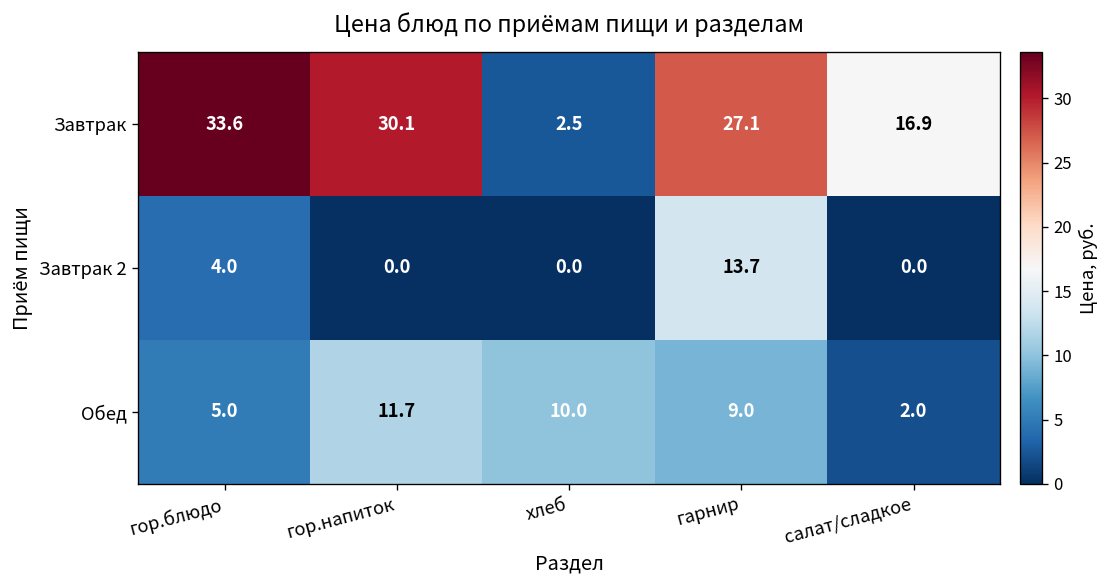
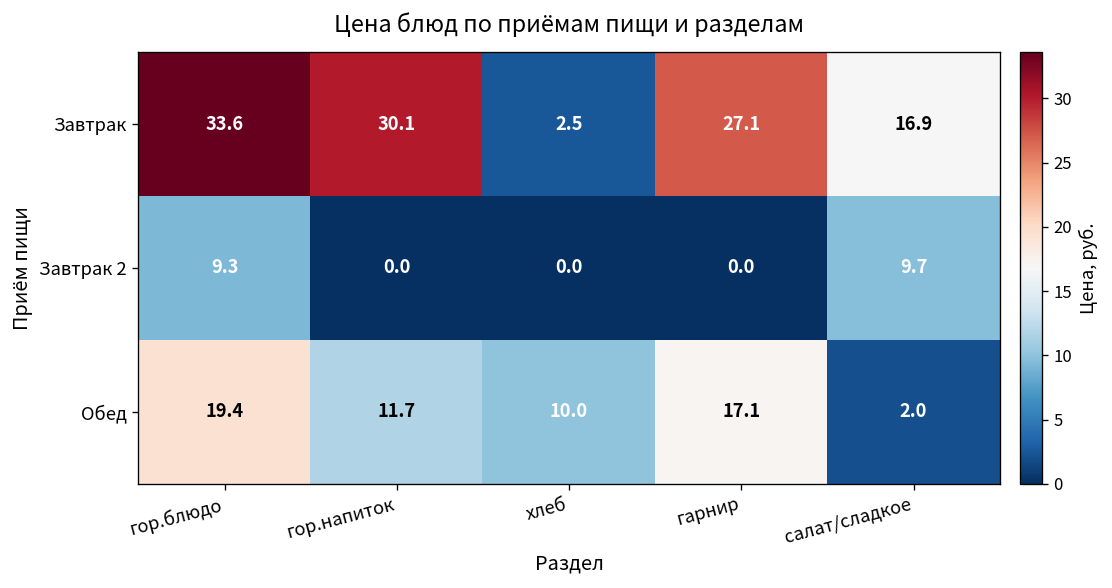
  {
    "Завтрак": {
      "гор.блюдо": 33.6,
      "гор.напиток": 30.1,
      "хлеб": 2.5,
      "гарнир": 27.1,
      "салат/сладкое": 16.9
    },
    "Завтрак 2": {
-     "гор.блюдо": 4.0,
+     "гор.блюдо": 9.3,
      "гор.напиток": 0.0,
      "хлеб": 0.0,
-     "гарнир": 13.7,
-     "салат/сладкое": 0.0
+     "гарнир": 0.0,
+     "салат/сладкое": 9.7
    },
    "Обед": {
-     "гор.блюдо": 5.0,
+     "гор.блюдо": 19.4,
      "гор.напиток": 11.7,
      "хлеб": 10.0,
-     "гарнир": 9.0,
+     "гарнир": 17.1,
      "салат/сладкое": 2.0
    }
  }
